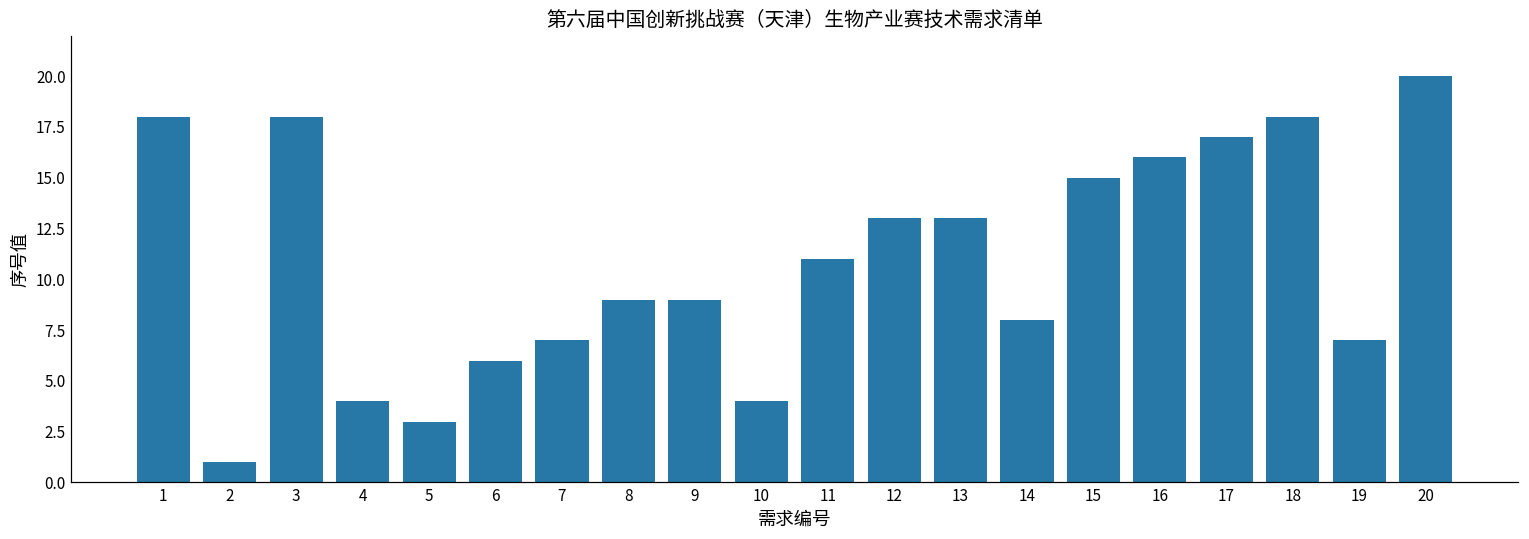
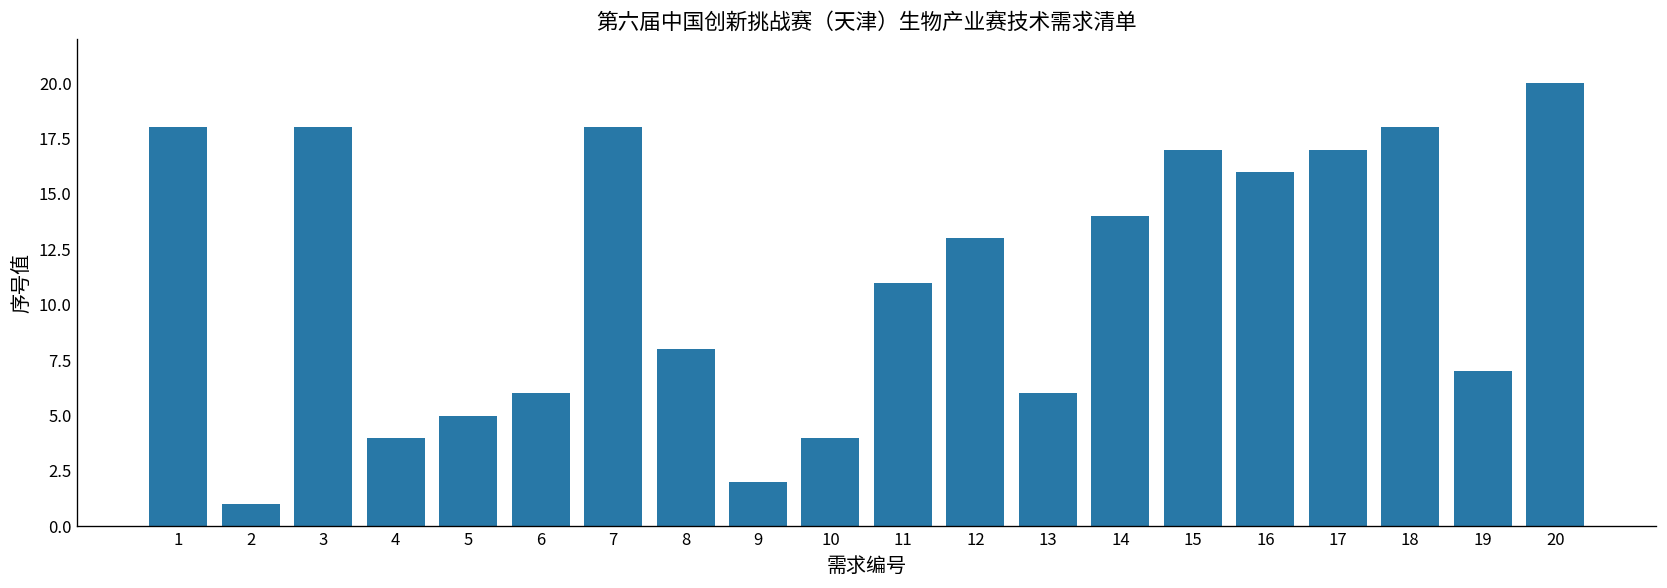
  {
    "1": 18,
    "2": 1,
    "3": 18,
    "4": 4,
-   "5": 3,
+   "5": 5,
    "6": 6,
-   "7": 7,
-   "8": 9,
-   "9": 9,
+   "7": 18,
+   "8": 8,
+   "9": 2,
    "10": 4,
    "11": 11,
    "12": 13,
-   "13": 13,
-   "14": 8,
-   "15": 15,
+   "13": 6,
+   "14": 14,
+   "15": 17,
    "16": 16,
    "17": 17,
    "18": 18,
    "19": 7,
    "20": 20
  }
